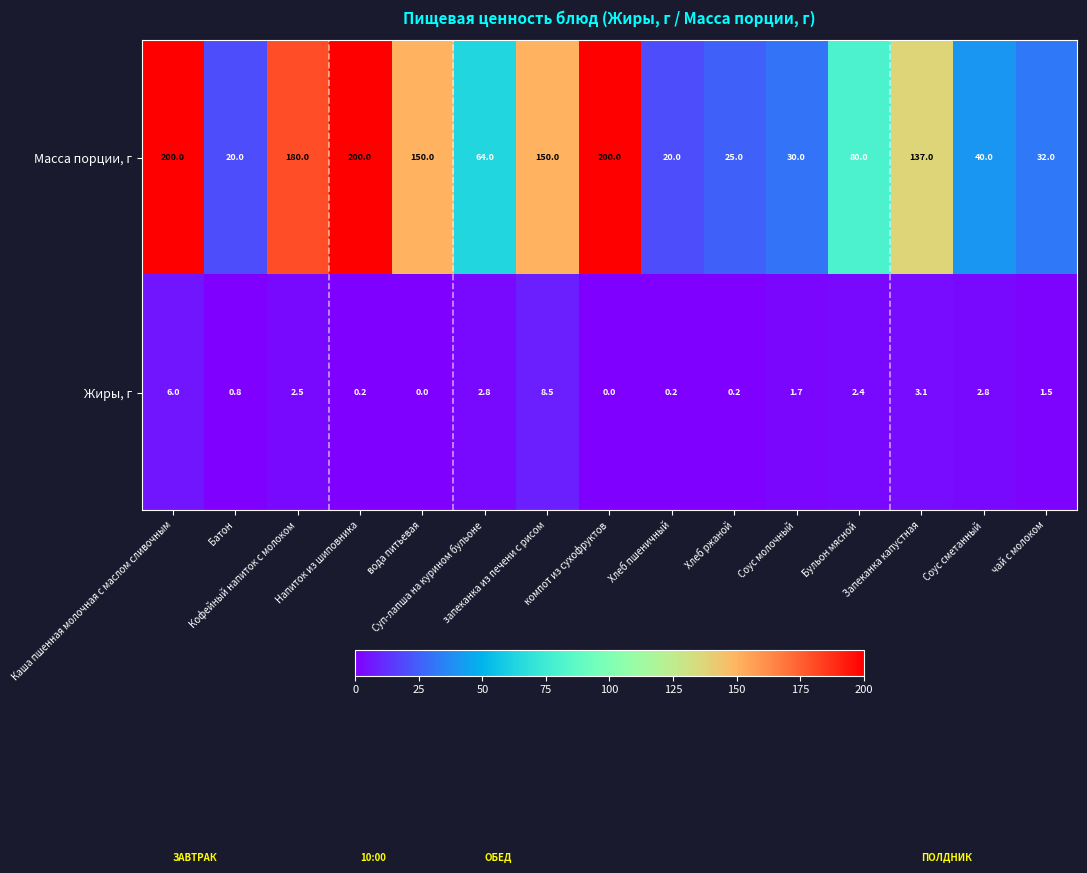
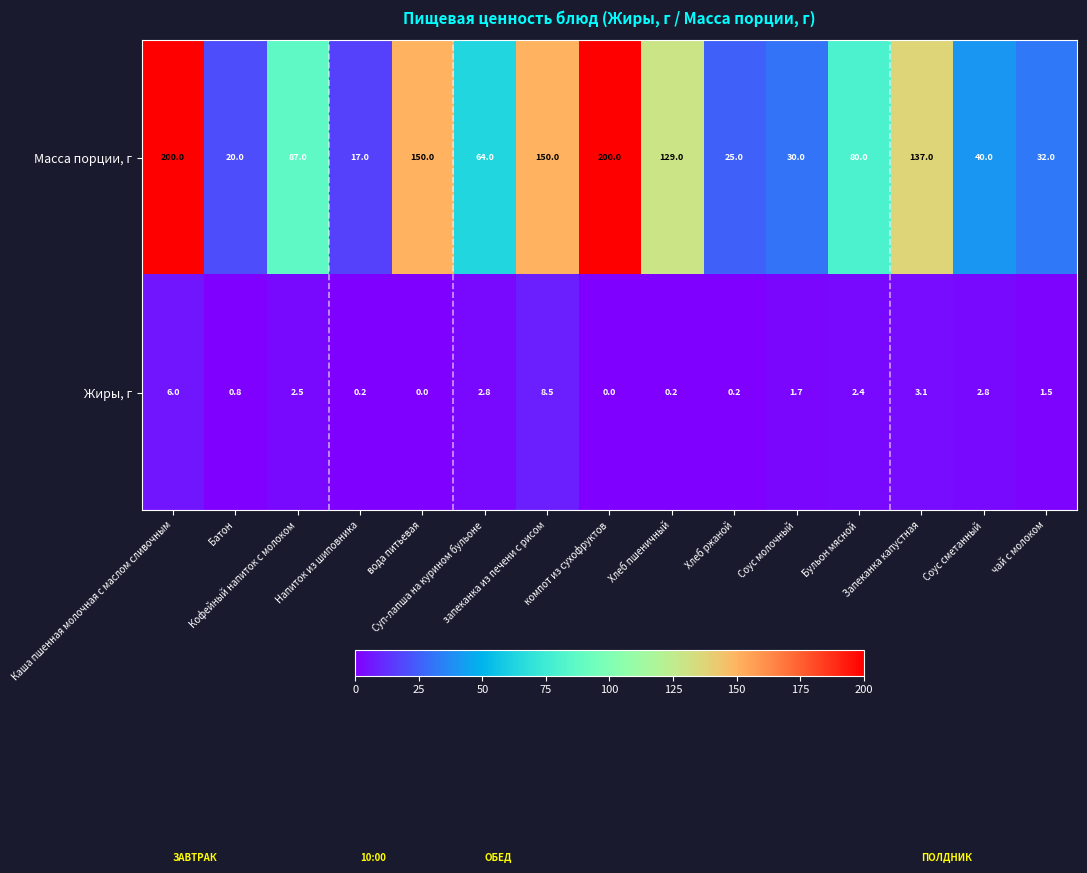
  {
    "Масса порции, г": {
      "Каша пшенная молочная с маслом сливочным": 200.0,
      "Батон": 20.0,
-     "Кофейный напиток с молоком": 180.0,
-     "Напиток из шиповника": 200.0,
+     "Кофейный напиток с молоком": 87.0,
+     "Напиток из шиповника": 17.0,
      "вода питьевая": 150.0,
      "Суп-лапша на курином бульоне": 64.0,
      "запеканка из печени с рисом": 150.0,
      "компот из сухофруктов": 200.0,
-     "Хлеб пшеничный": 20.0,
+     "Хлеб пшеничный": 129.0,
      "Хлеб ржаной": 25.0,
      "Соус молочный": 30.0,
      "Бульон мясной": 80.0,
      "Запеканка капустная": 137.0,
      "Соус сметанный": 40.0,
      "чай с молоком": 32.0
    },
    "Жиры, г": {
      "Каша пшенная молочная с маслом сливочным": 6.0,
      "Батон": 0.8,
      "Кофейный напиток с молоком": 2.5,
      "Напиток из шиповника": 0.2,
      "вода питьевая": 0.0,
      "Суп-лапша на курином бульоне": 2.8,
      "запеканка из печени с рисом": 8.5,
      "компот из сухофруктов": 0.0,
      "Хлеб пшеничный": 0.2,
      "Хлеб ржаной": 0.2,
      "Соус молочный": 1.7,
      "Бульон мясной": 2.4,
      "Запеканка капустная": 3.1,
      "Соус сметанный": 2.8,
      "чай с молоком": 1.5
    }
  }
